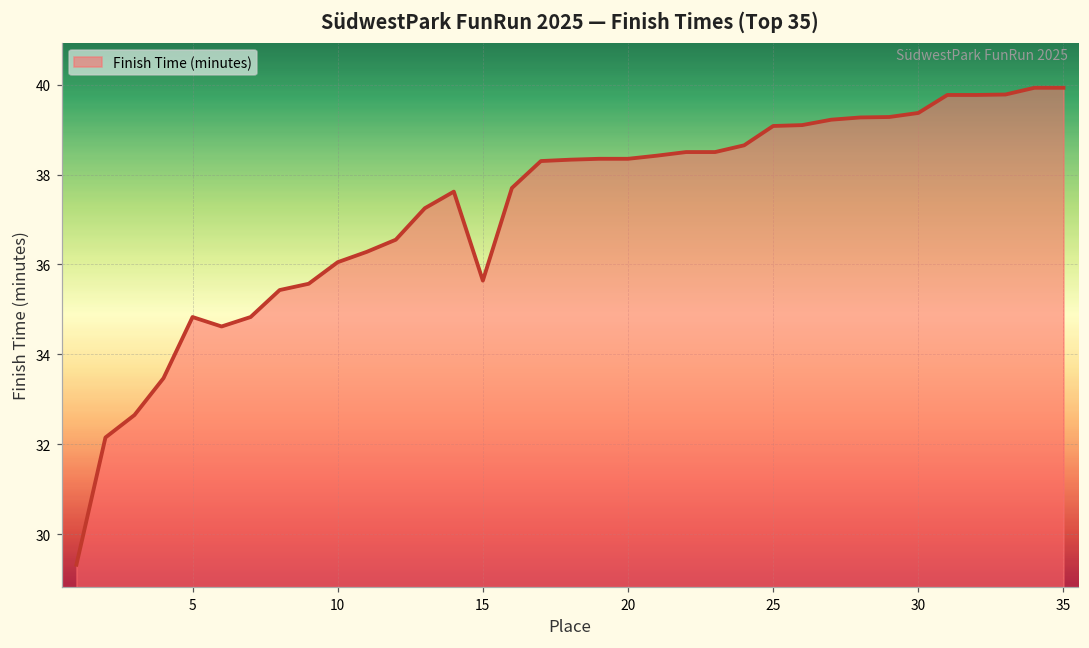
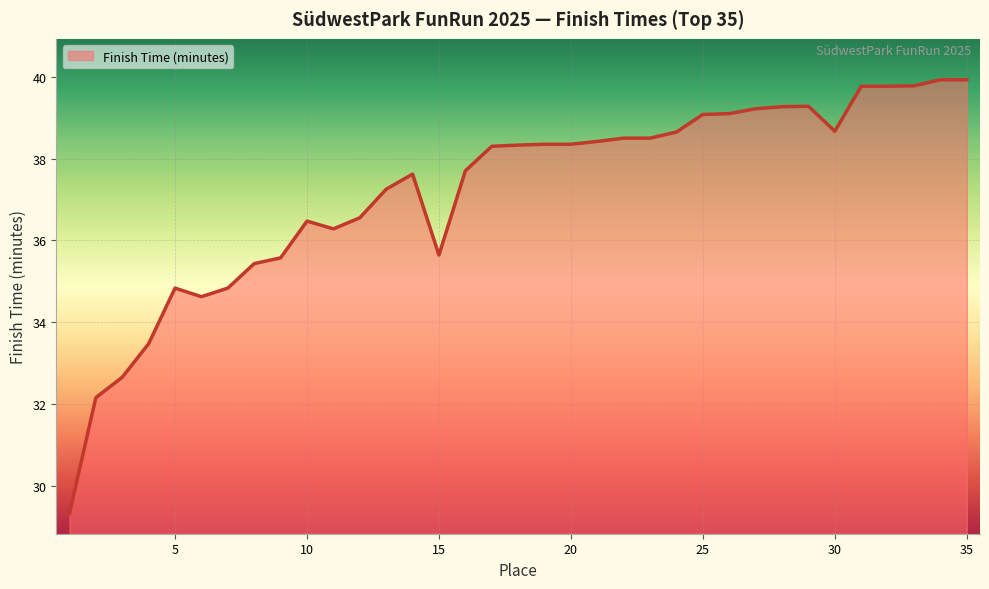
  {
    "5": 34.8,
-   "10": 36.1,
+   "10": 36.5,
    "15": 35.6,
    "20": 38.4,
    "25": 39.1,
-   "30": 39.4
+   "30": 38.7
  }
